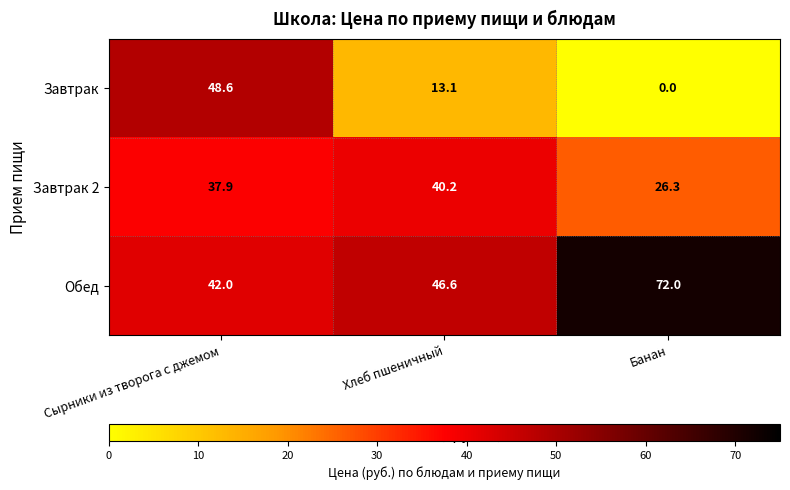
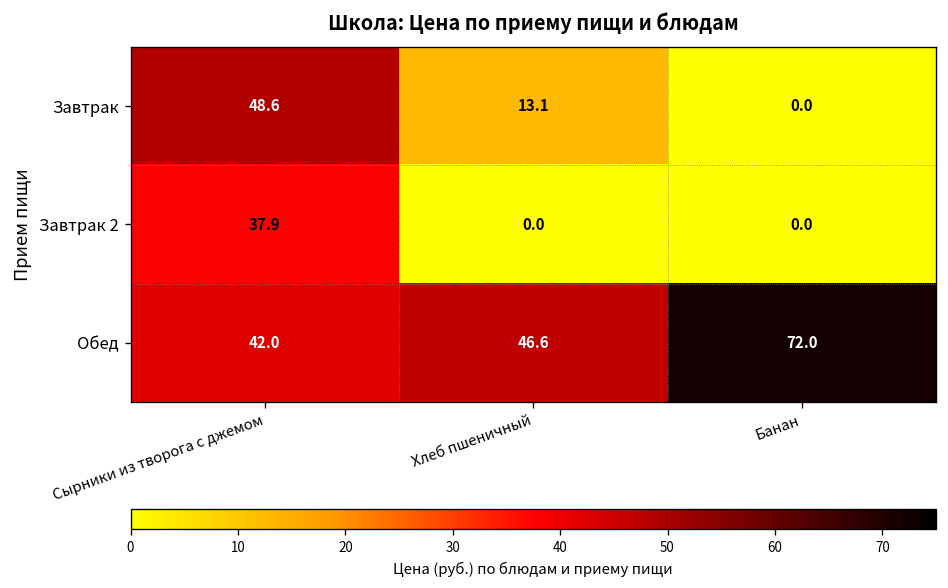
  {
    "Завтрак": {
      "Сырники из творога с джемом": 48.6,
      "Хлеб пшеничный": 13.1,
      "Банан": 0.0
    },
    "Завтрак 2": {
      "Сырники из творога с джемом": 37.9,
-     "Хлеб пшеничный": 40.2,
-     "Банан": 26.3
+     "Хлеб пшеничный": 0.0,
+     "Банан": 0.0
    },
    "Обед": {
      "Сырники из творога с джемом": 42.0,
      "Хлеб пшеничный": 46.6,
      "Банан": 72.0
    }
  }
